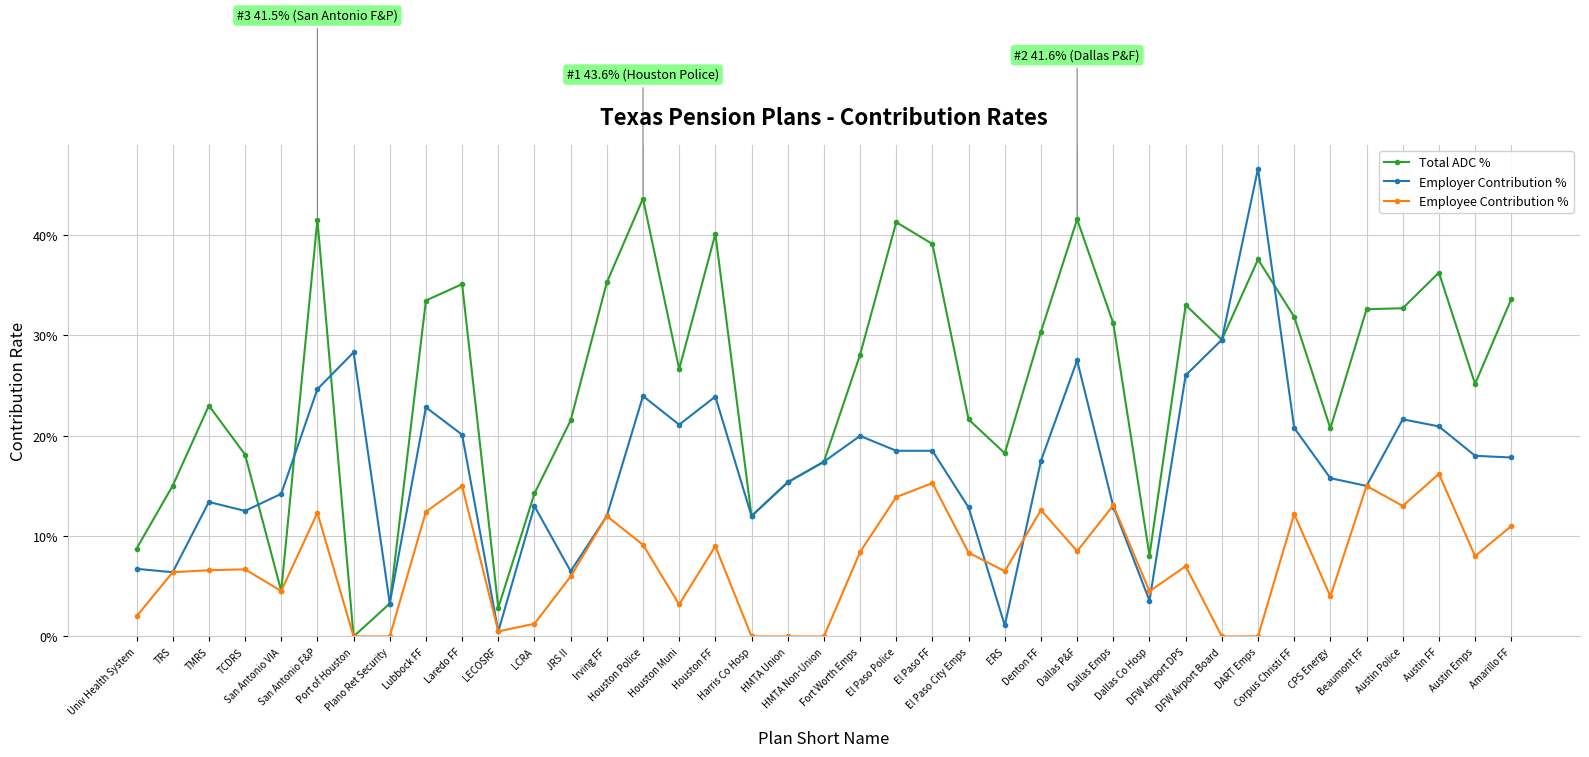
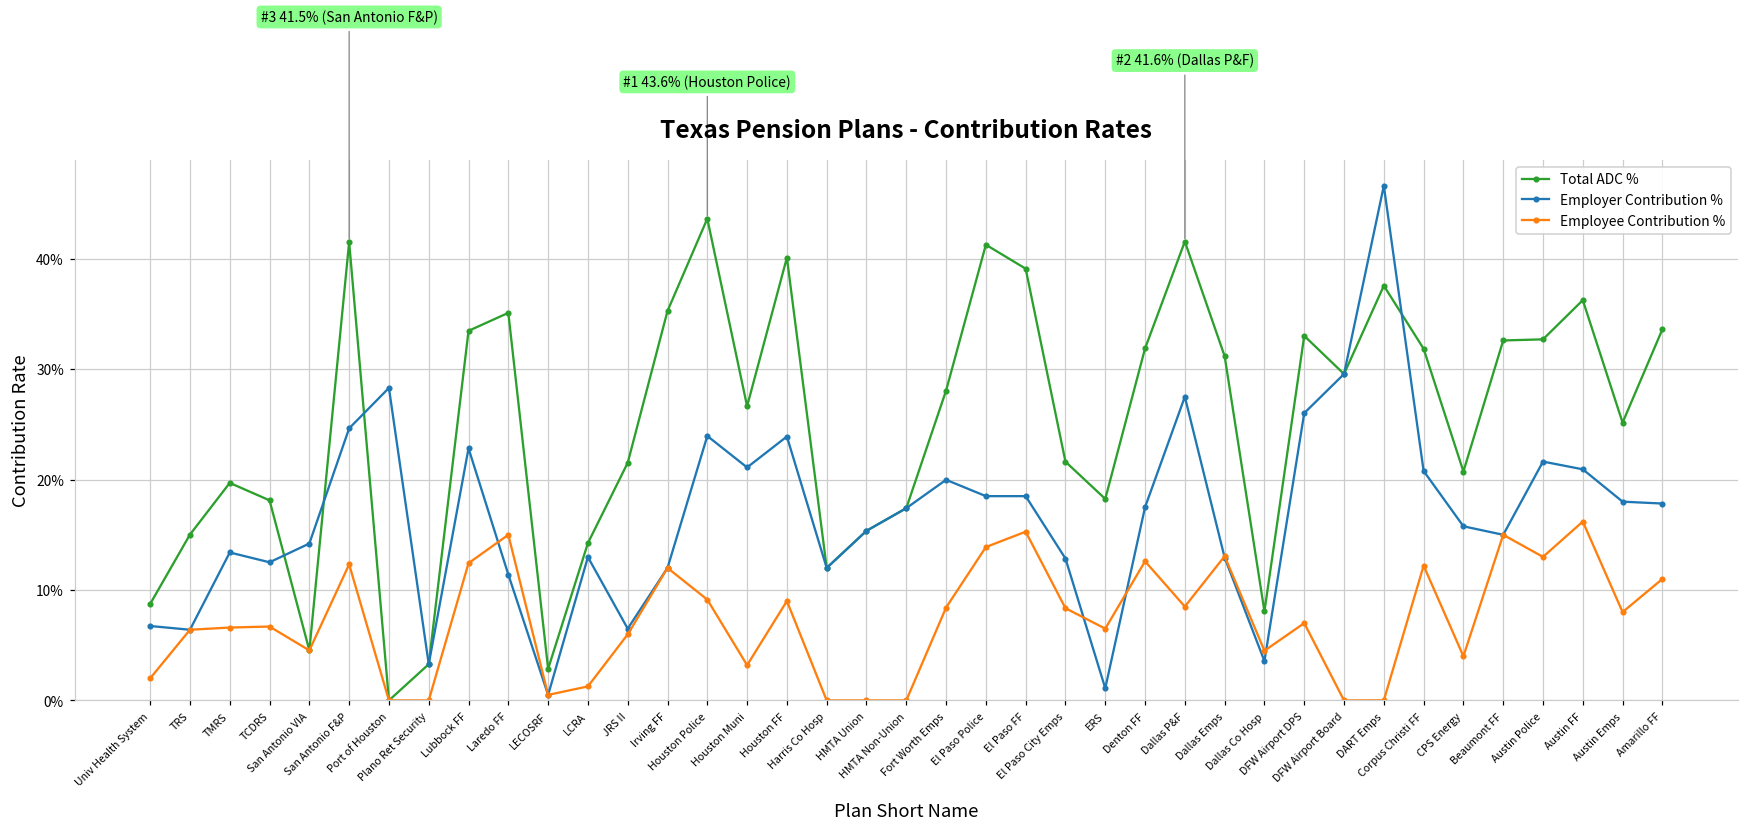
  {
    "Total ADC %": {
      "Univ Health System": "8.7%",
      "TRS": "15.0%",
-     "TMRS": "23.0%",
+     "TMRS": "19.7%",
      "TCDRS": "18.1%",
      "Lubbock FF": "33.5%",
      "Laredo FF": "35.1%",
      "LECOSRF": "2.9%",
      "LCRA": "14.3%",
      "JRS II": "21.5%",
      "Irving FF": "35.3%",
      "Houston Muni": "26.6%",
      "Houston FF": "40.1%",
      "Fort Worth Emps": "28.1%",
      "El Paso Police": "41.3%",
      "El Paso FF": "39.1%",
      "El Paso City Emps": "21.6%",
      "ERS": "18.3%",
-     "Denton FF": "30.4%",
+     "Denton FF": "31.9%",
      "Dallas Emps": "31.2%",
      "Dallas Co Hosp": "8.1%",
      "DFW Airport DPS": "33.0%",
      "DART Emps": "37.6%",
      "Corpus Christi FF": "31.9%",
      "CPS Energy": "20.7%",
      "Beaumont FF": "32.6%",
      "Austin Police": "32.7%",
      "Austin FF": "36.3%",
      "Austin Emps": "25.2%",
      "Amarillo FF": "33.6%"
    },
    "Employer Contribution %": {
      "Univ Health System": "6.7%",
      "TMRS": "13.4%",
      "TCDRS": "12.5%",
      "San Antonio VIA": "14.2%",
      "San Antonio F&P": "24.6%",
      "Port of Houston": "28.3%",
      "Lubbock FF": "22.8%",
-     "Laredo FF": "20.1%",
+     "Laredo FF": "11.4%",
      "LCRA": "13.0%",
      "JRS II": "6.5%",
      "Houston Police": "24.0%",
      "Houston Muni": "21.1%",
      "Houston FF": "23.9%",
      "Fort Worth Emps": "20.0%",
      "El Paso Police": "18.5%",
      "El Paso FF": "18.5%",
      "El Paso City Emps": "12.9%",
      "ERS": "1.1%",
      "Denton FF": "17.5%",
      "Dallas P&F": "27.5%",
      "Dallas Co Hosp": "3.6%",
      "DFW Airport DPS": "26.0%",
      "DART Emps": "46.6%",
      "Corpus Christi FF": "20.8%",
      "CPS Energy": "15.8%",
      "Austin Police": "21.6%",
      "Austin FF": "20.9%",
      "Austin Emps": "18.0%",
      "Amarillo FF": "17.8%"
    },
    "Employee Contribution %": {
      "Univ Health System": "2.0%",
      "TMRS": "6.6%",
      "TCDRS": "6.7%",
      "San Antonio F&P": "12.3%",
      "Plano Ret Security": "0.0%",
      "Lubbock FF": "12.4%",
      "Laredo FF": "15.0%",
      "LCRA": "1.3%",
      "JRS II": "6.0%",
      "Houston Police": "9.1%",
      "Houston Muni": "3.2%",
      "Houston FF": "9.0%",
      "Harris Co Hosp": "0.0%",
      "HMTA Union": "0.0%",
      "HMTA Non-Union": "0.0%",
      "Fort Worth Emps": "8.4%",
      "El Paso Police": "13.9%",
      "El Paso FF": "15.3%",
      "El Paso City Emps": "8.3%",
      "ERS": "6.5%",
      "Denton FF": "12.6%",
      "Dallas P&F": "8.5%",
      "Dallas Co Hosp": "4.5%",
      "DFW Airport DPS": "7.0%",
      "DFW Airport Board": "0.0%",
      "DART Emps": "0.0%",
      "Corpus Christi FF": "12.2%",
      "CPS Energy": "4.0%",
      "Austin Police": "13.0%",
      "Austin FF": "16.2%",
      "Austin Emps": "8.0%",
      "Amarillo FF": "11.0%"
    }
  }
